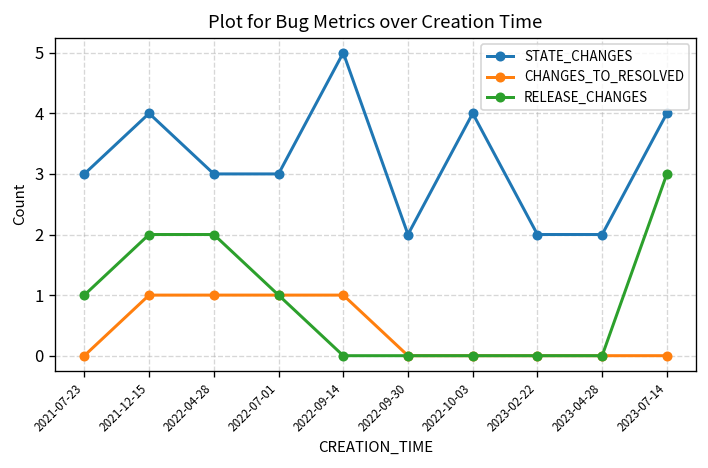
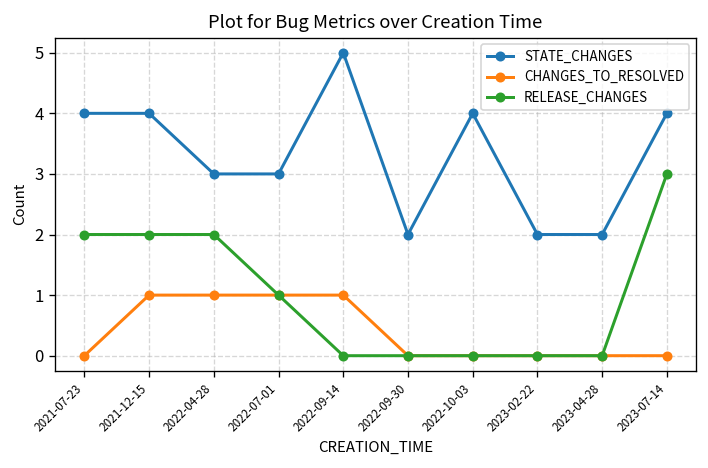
  {
    "STATE_CHANGES": {
-     "2021-07-23": 3,
+     "2021-07-23": 4,
      "2021-12-15": 4,
      "2022-04-28": 3,
      "2022-07-01": 3,
      "2022-09-14": 5,
      "2022-09-30": 2,
      "2022-10-03": 4,
      "2023-02-22": 2,
      "2023-04-28": 2,
      "2023-07-14": 4
    },
    "CHANGES_TO_RESOLVED": {
      "2021-07-23": 0,
      "2021-12-15": 1,
      "2022-04-28": 1,
      "2022-09-14": 1,
      "2023-07-14": 0
    },
    "RELEASE_CHANGES": {
-     "2021-07-23": 1,
+     "2021-07-23": 2,
      "2021-12-15": 2,
      "2022-04-28": 2,
      "2022-09-14": 0,
      "2023-07-14": 3
    }
  }
